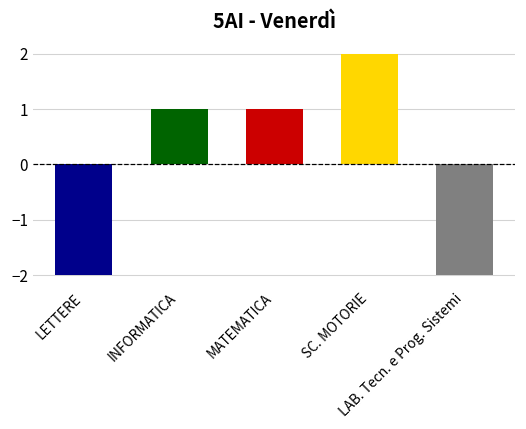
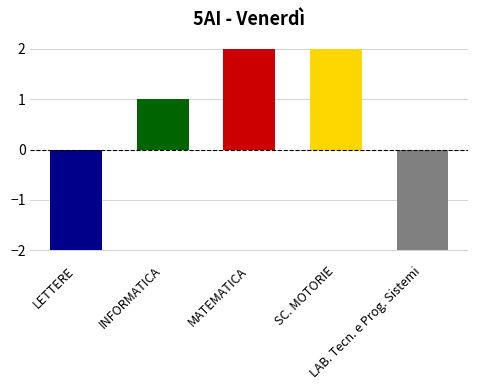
  {
    "LETTERE": -2,
    "INFORMATICA": 1,
-   "MATEMATICA": 1,
+   "MATEMATICA": 2,
    "SC. MOTORIE": 2,
    "LAB. Tecn. e Prog. Sistemi": -2
  }
